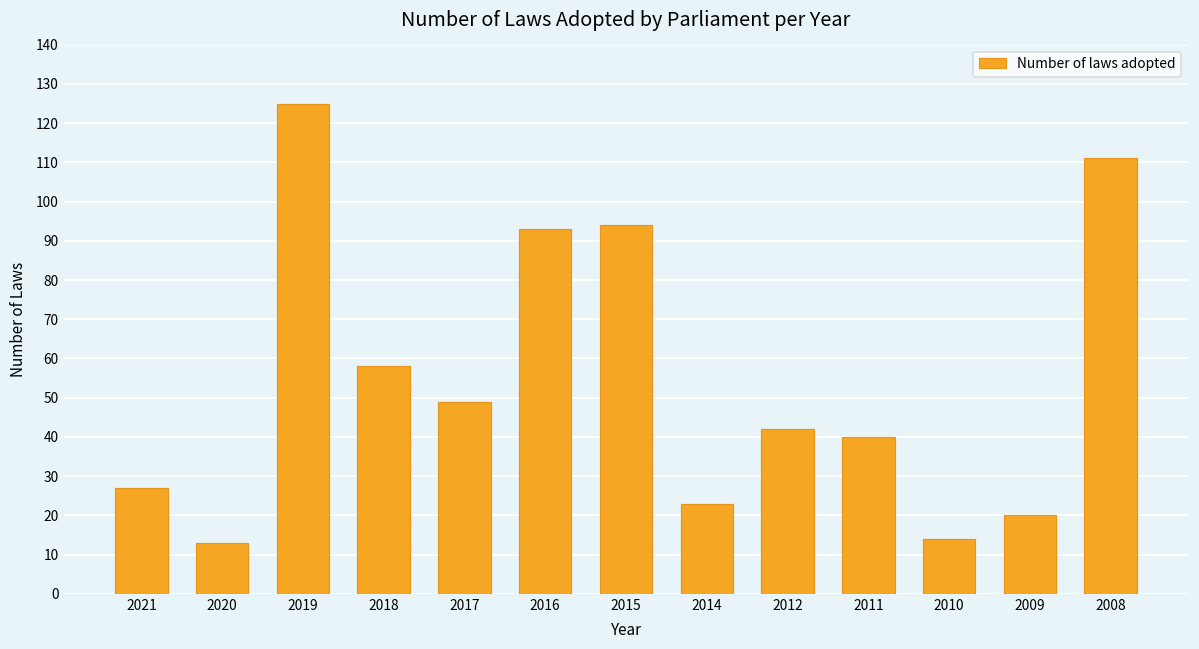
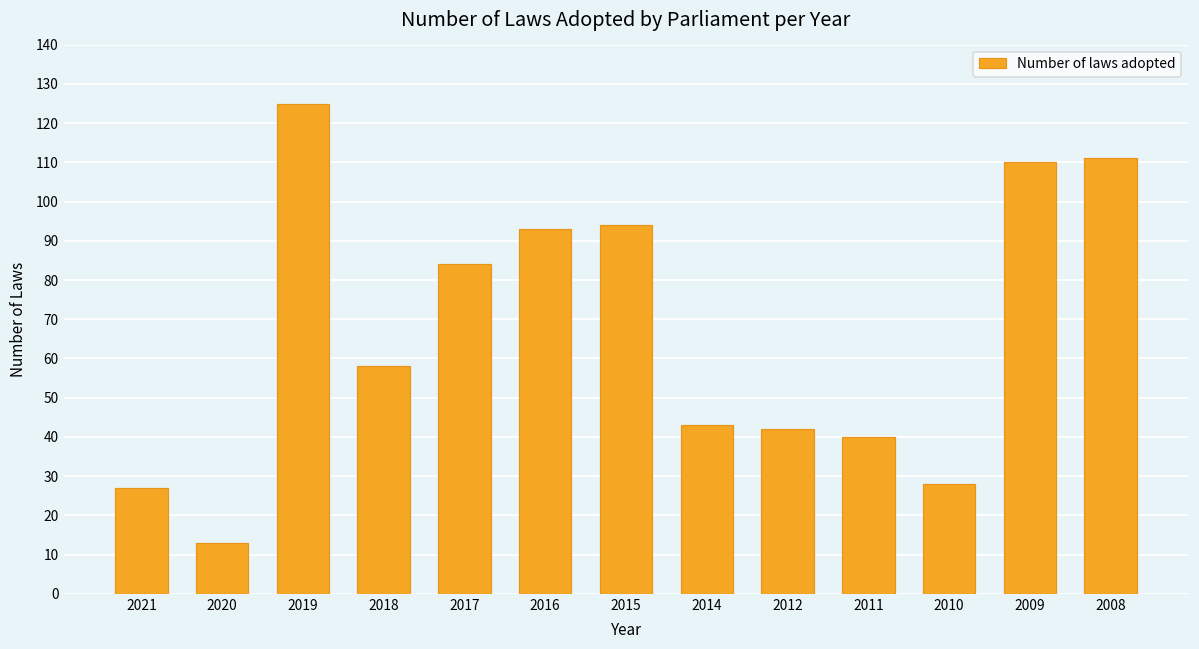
  {
    "2021": 27,
    "2020": 13,
    "2019": 125,
    "2018": 58,
-   "2017": 49,
+   "2017": 84,
    "2016": 93,
    "2015": 94,
-   "2014": 23,
+   "2014": 43,
    "2012": 42,
    "2011": 40,
-   "2010": 14,
-   "2009": 20,
+   "2010": 28,
+   "2009": 110,
    "2008": 111
  }
